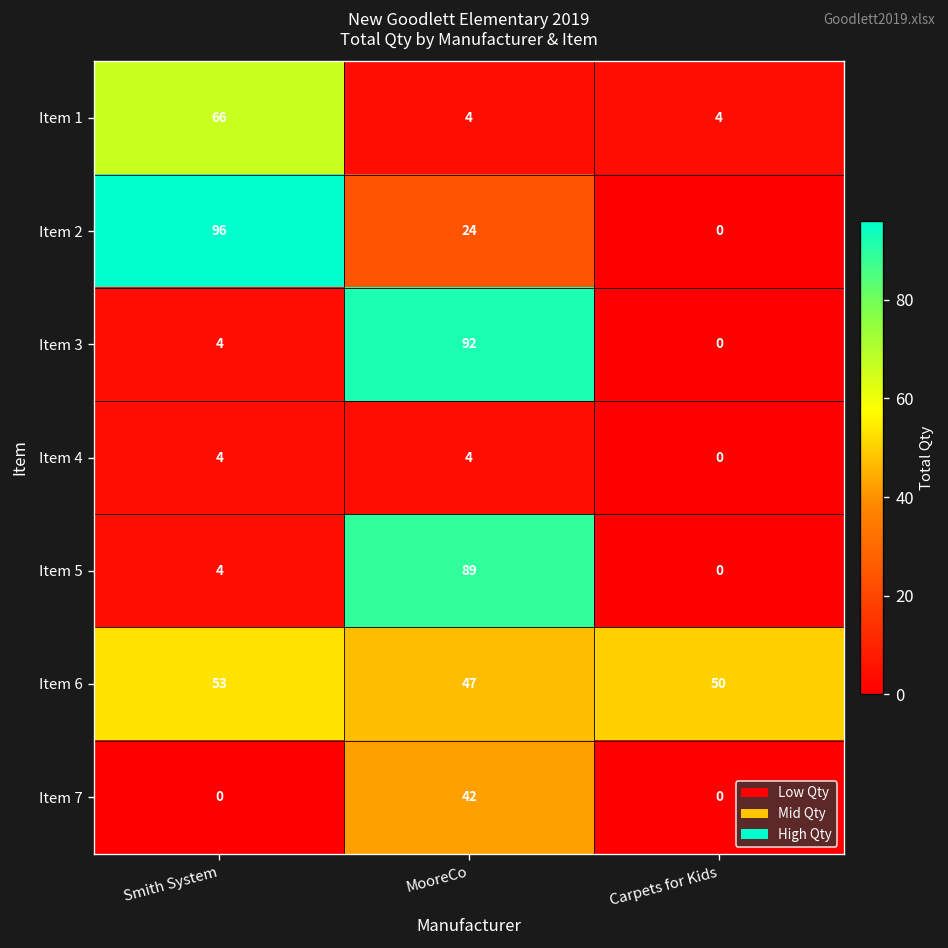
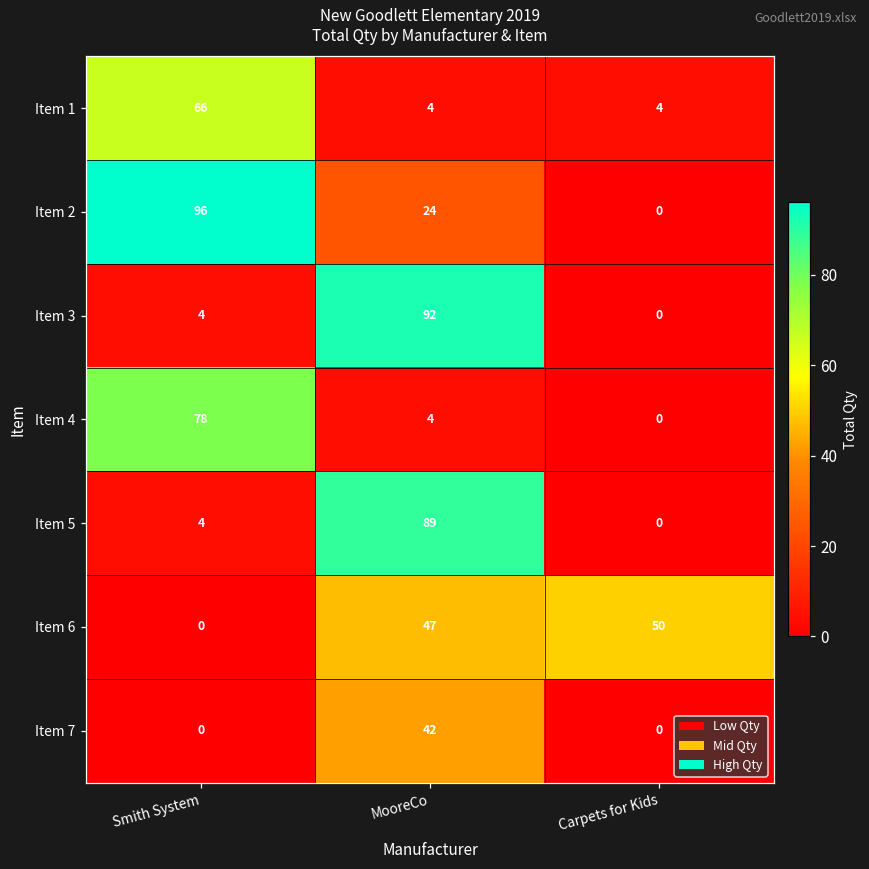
  {
    "Item 1": {
      "Smith System": 66,
      "MooreCo": 4,
      "Carpets for Kids": 4
    },
    "Item 2": {
      "Smith System": 96,
      "MooreCo": 24,
      "Carpets for Kids": 0
    },
    "Item 3": {
      "Smith System": 4,
      "MooreCo": 92,
      "Carpets for Kids": 0
    },
    "Item 4": {
-     "Smith System": 4,
+     "Smith System": 78,
      "MooreCo": 4,
      "Carpets for Kids": 0
    },
    "Item 5": {
      "Smith System": 4,
      "MooreCo": 89,
      "Carpets for Kids": 0
    },
    "Item 6": {
-     "Smith System": 53,
+     "Smith System": 0,
      "MooreCo": 47,
      "Carpets for Kids": 50
    },
    "Item 7": {
      "Smith System": 0,
      "MooreCo": 42,
      "Carpets for Kids": 0
    }
  }
